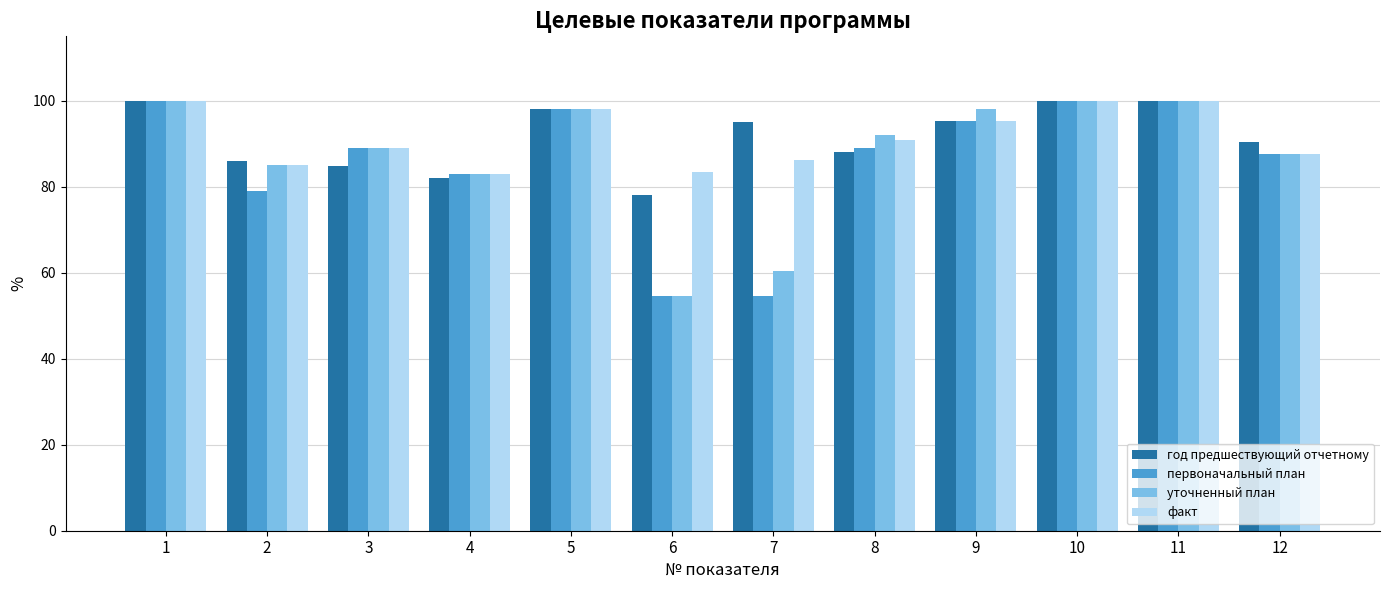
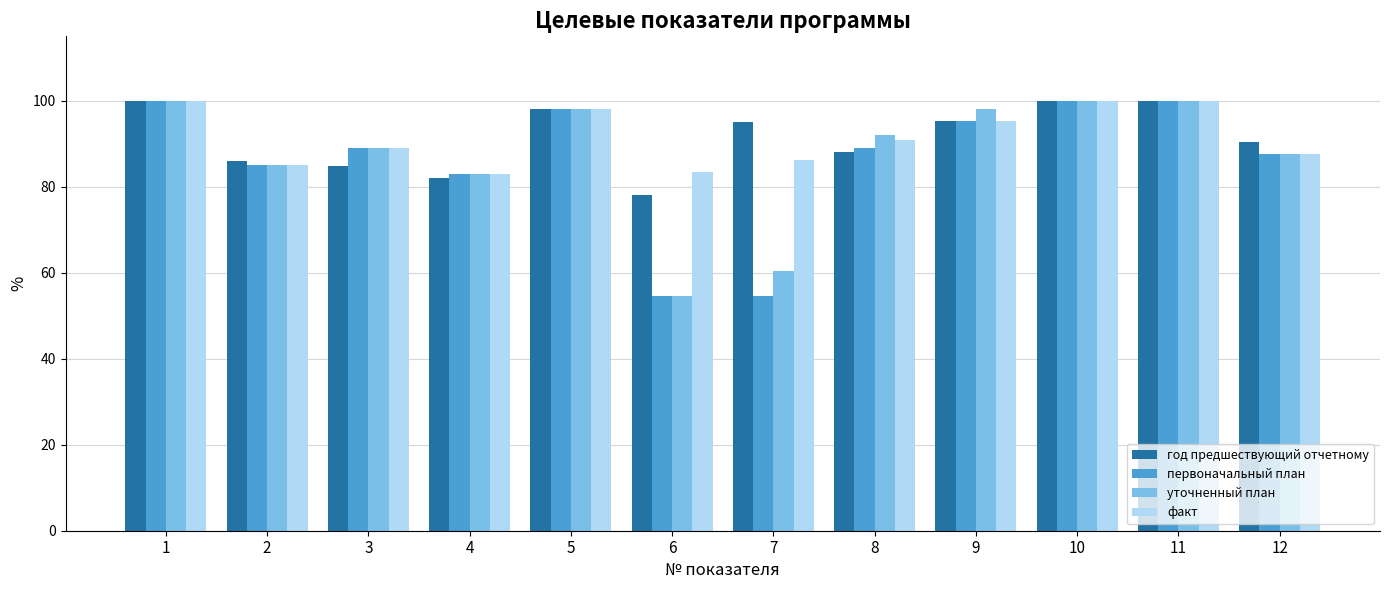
  {
    "год предшествующий отчетному": {
      "1": 100,
      "2": 86,
      "3": 85,
      "4": 82,
      "5": 98,
      "6": 78,
      "7": 95,
      "8": 88,
      "9": 95,
      "10": 100,
      "11": 100,
      "12": 91
    },
    "первоначальный план": {
      "1": 100,
-     "2": 79,
+     "2": 85,
      "3": 89,
      "4": 83,
      "5": 98,
      "6": 55,
      "7": 55,
      "8": 89,
      "9": 95,
      "10": 100,
      "11": 100,
      "12": 88
    },
    "уточненный план": {
      "1": 100,
      "2": 85,
      "3": 89,
      "4": 83,
      "5": 98,
      "6": 55,
      "7": 60,
      "8": 92,
      "9": 98,
      "10": 100,
      "11": 100,
      "12": 88
    },
    "факт": {
      "1": 100,
      "2": 85,
      "3": 89,
      "4": 83,
      "5": 98,
      "6": 83,
      "7": 86,
      "8": 91,
      "9": 95,
      "10": 100,
      "11": 100,
      "12": 88
    }
  }
